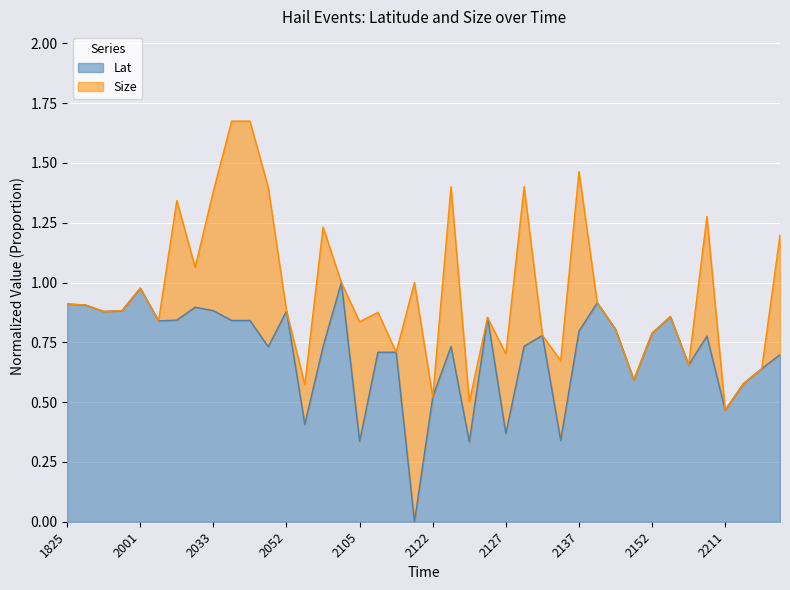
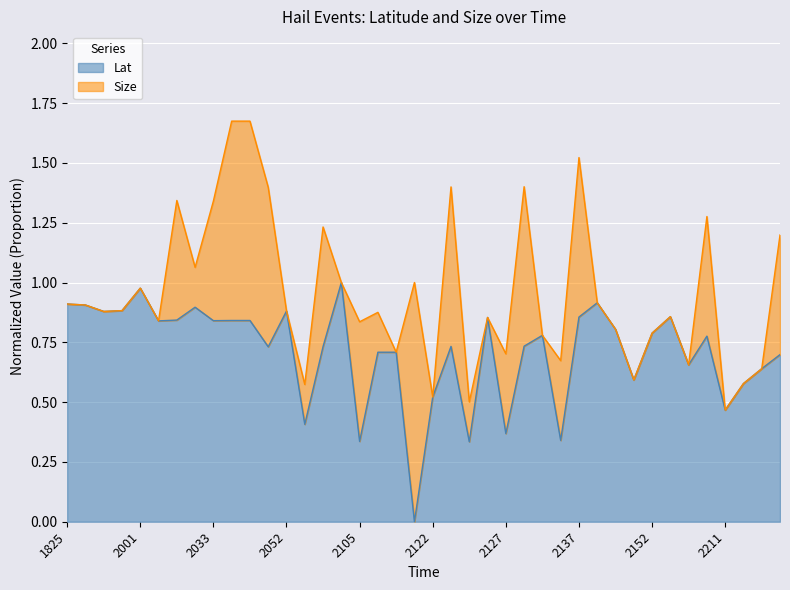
  {
    "Lat": {
-     "2033": 0.88,
+     "2033": 0.84,
      "2105": 0.34,
      "2127": 0.37,
-     "2137": 0.80
+     "2137": 0.86
    },
    "Size": {
      "2033": 0.50,
      "2105": 0.50,
      "2127": 0.33,
      "2137": 0.67
    }
  }
